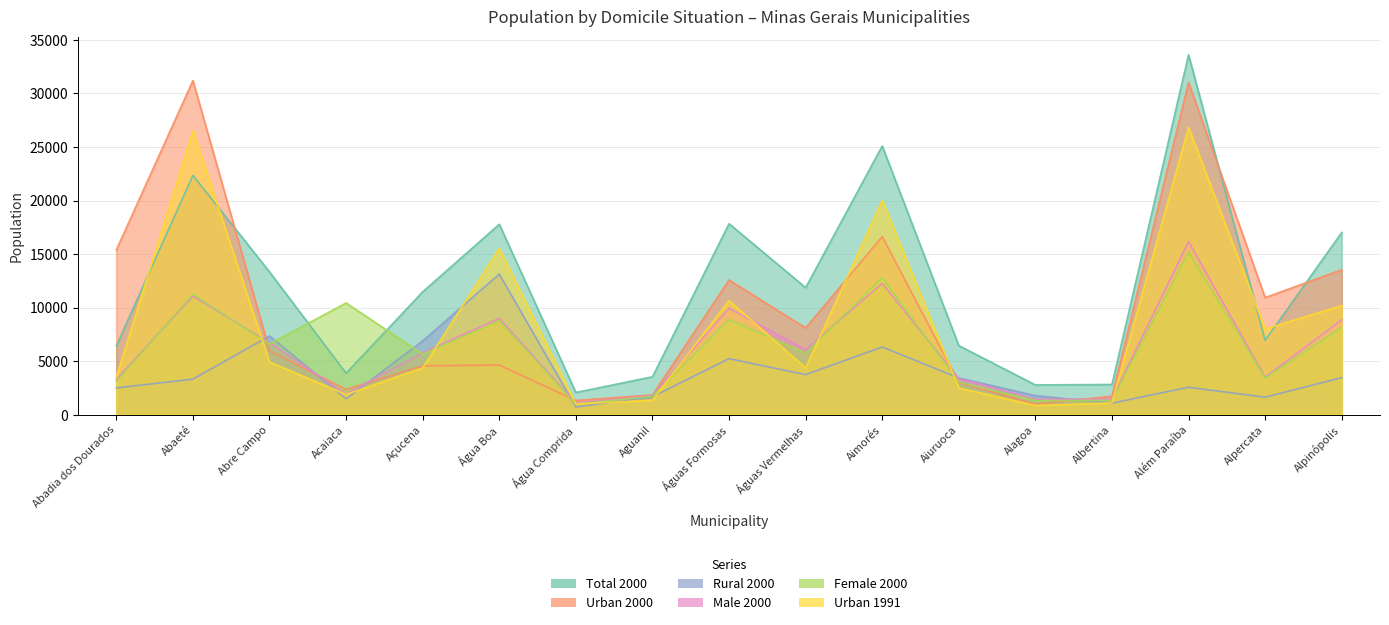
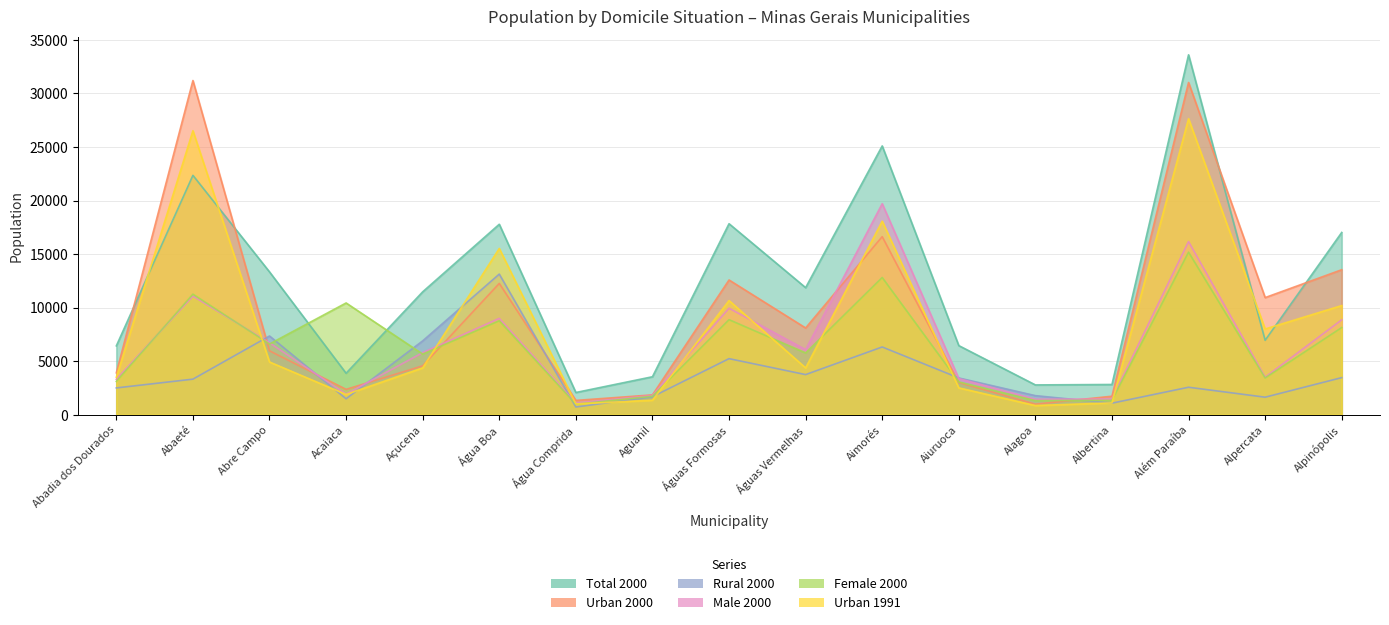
  {
    "Urban 2000": {
-     "Abadia dos Dourados": 15400,
+     "Abadia dos Dourados": 3900,
      "Abaeté": 31200,
      "Abre Campo": 6000,
      "Acaiaca": 2400,
-     "Água Boa": 4700,
+     "Água Boa": 12300,
      "Água Comprida": 1400,
      "Águas Formosas": 12600,
      "Águas Vermelhas": 8100,
      "Aimorés": 16600,
      "Albertina": 1700,
      "Além Paraíba": 31000,
      "Alpercata": 11000,
      "Alpinópolis": 13600
    },
    "Male 2000": {
      "Águas Formosas": 10000,
      "Águas Vermelhas": 6100,
-     "Aimorés": 12300,
+     "Aimorés": 19700,
      "Além Paraíba": 16200,
      "Alpinópolis": 8900
    },
    "Female 2000": {
      "Acaiaca": 10400,
      "Águas Formosas": 8900,
      "Águas Vermelhas": 5800,
      "Aimorés": 12800,
      "Além Paraíba": 15200,
      "Alpinópolis": 8200
    },
    "Urban 1991": {
      "Abaeté": 26500,
      "Abre Campo": 4900,
      "Água Boa": 15500,
      "Aguanil": 1400,
      "Águas Formosas": 10700,
      "Águas Vermelhas": 4400,
-     "Aimorés": 20000,
+     "Aimorés": 18100,
      "Aiuruoca": 2500,
-     "Além Paraíba": 26900,
+     "Além Paraíba": 27600,
      "Alpercata": 8000,
      "Alpinópolis": 10200
    }
  }
